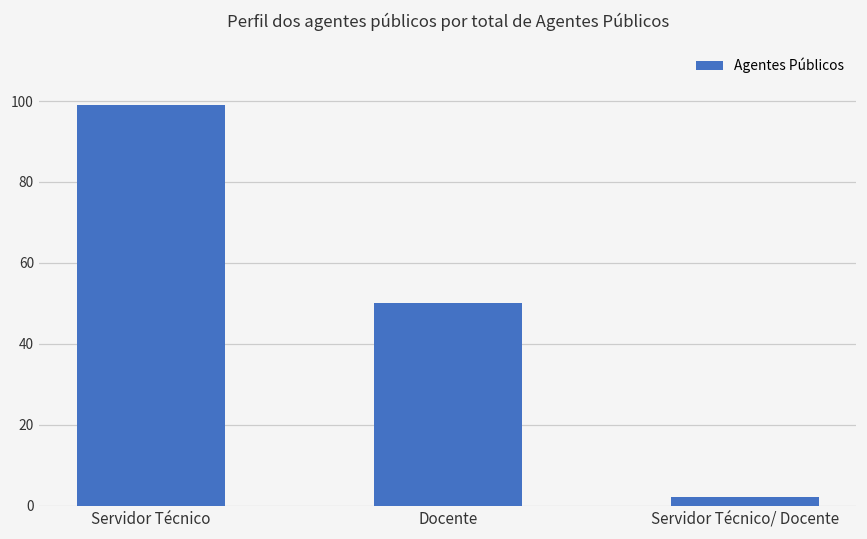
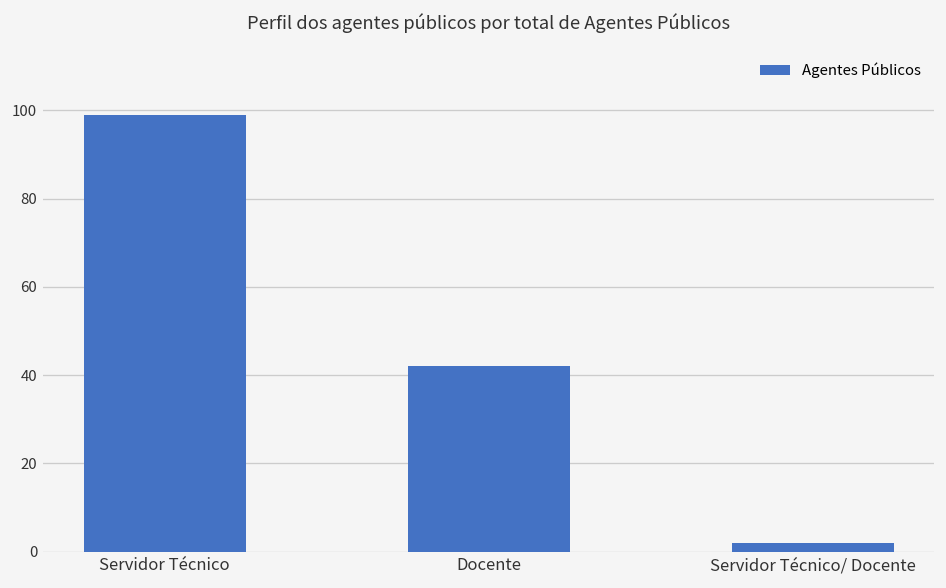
  {
    "Servidor Técnico": 99,
-   "Docente": 50,
+   "Docente": 42,
    "Servidor Técnico/ Docente": 2
  }
